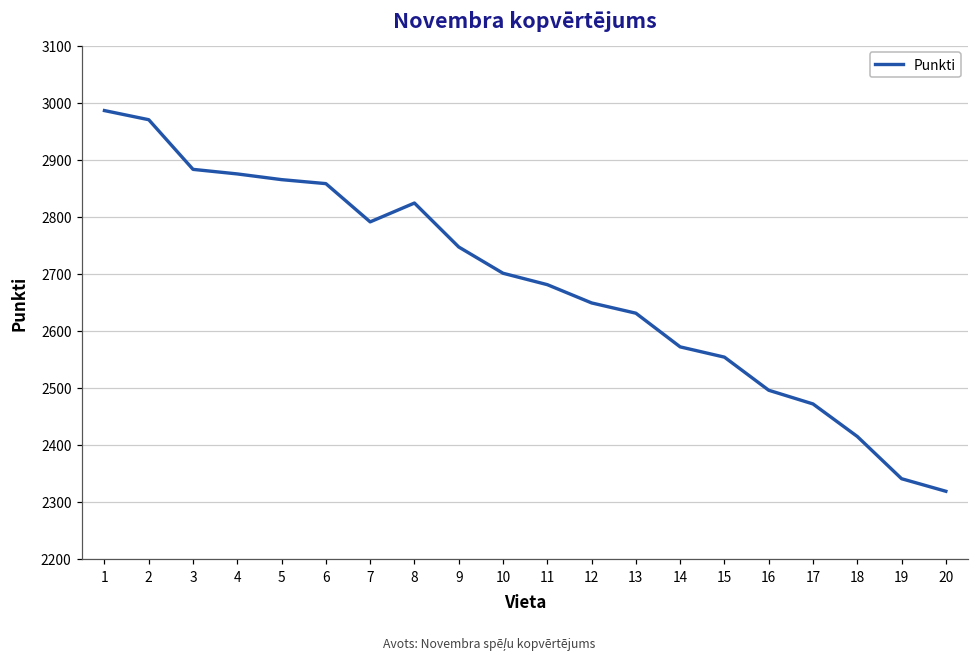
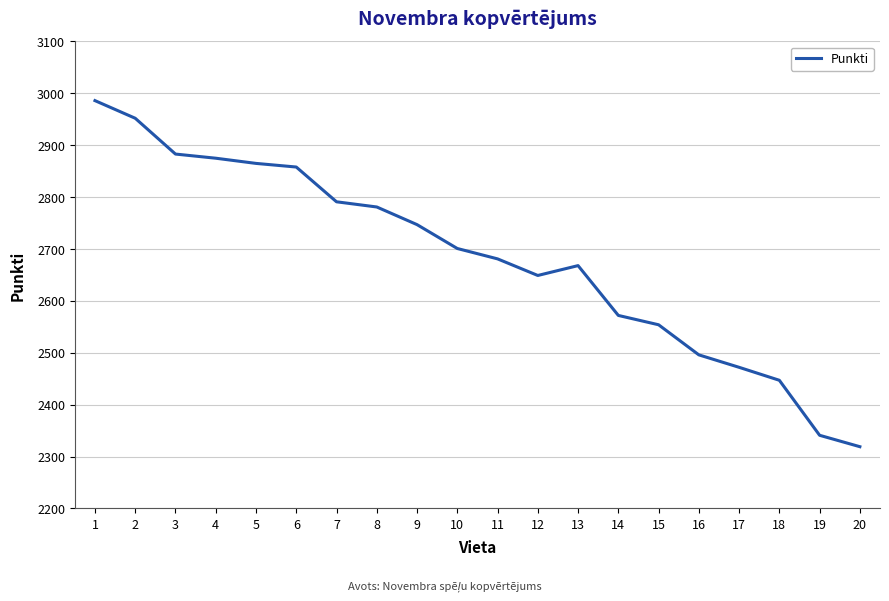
  {
    "1": 2990,
-   "2": 2970,
+   "2": 2950,
    "3": 2880,
    "4": 2880,
    "5": 2870,
    "6": 2860,
    "7": 2790,
-   "8": 2820,
+   "8": 2780,
    "9": 2750,
    "10": 2700,
    "11": 2680,
    "12": 2650,
-   "13": 2630,
+   "13": 2670,
    "14": 2570,
    "15": 2550,
    "16": 2500,
    "17": 2470,
-   "18": 2420,
+   "18": 2450,
    "19": 2340,
    "20": 2320
  }
